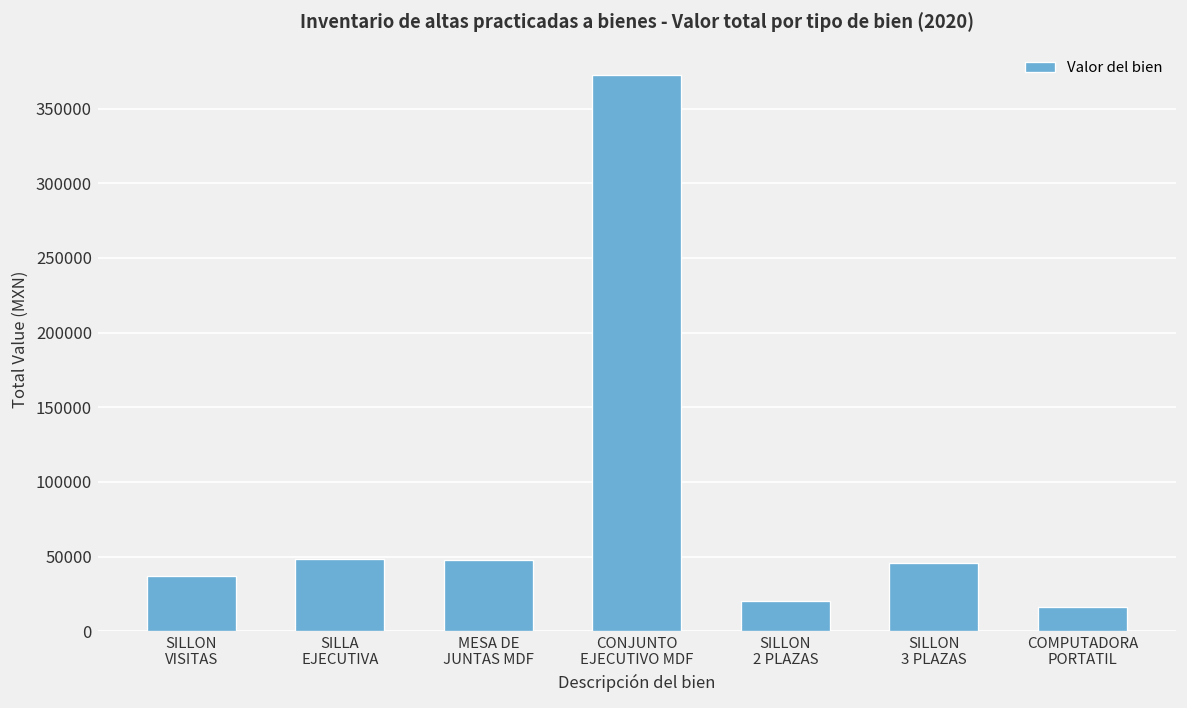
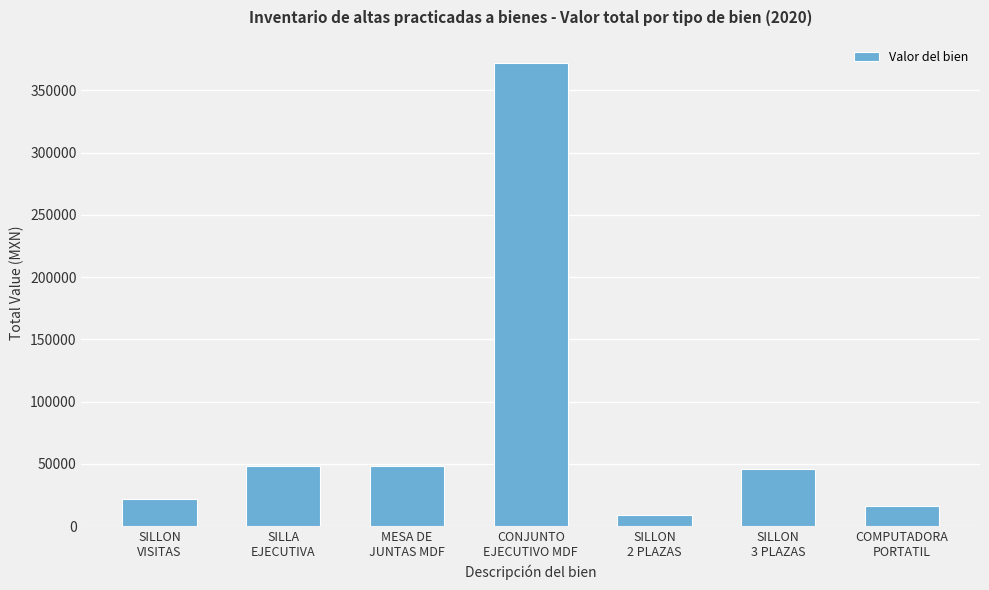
  {
-   "SILLON VISITAS": 37000,
+   "SILLON VISITAS": 22000,
    "SILLA EJECUTIVA": 48000,
    "MESA DE JUNTAS MDF": 48000,
    "CONJUNTO EJECUTIVO MDF": 372000,
-   "SILLON 2 PLAZAS": 20000,
+   "SILLON 2 PLAZAS": 9000,
    "SILLON 3 PLAZAS": 46000,
    "COMPUTADORA PORTATIL": 16000
  }
